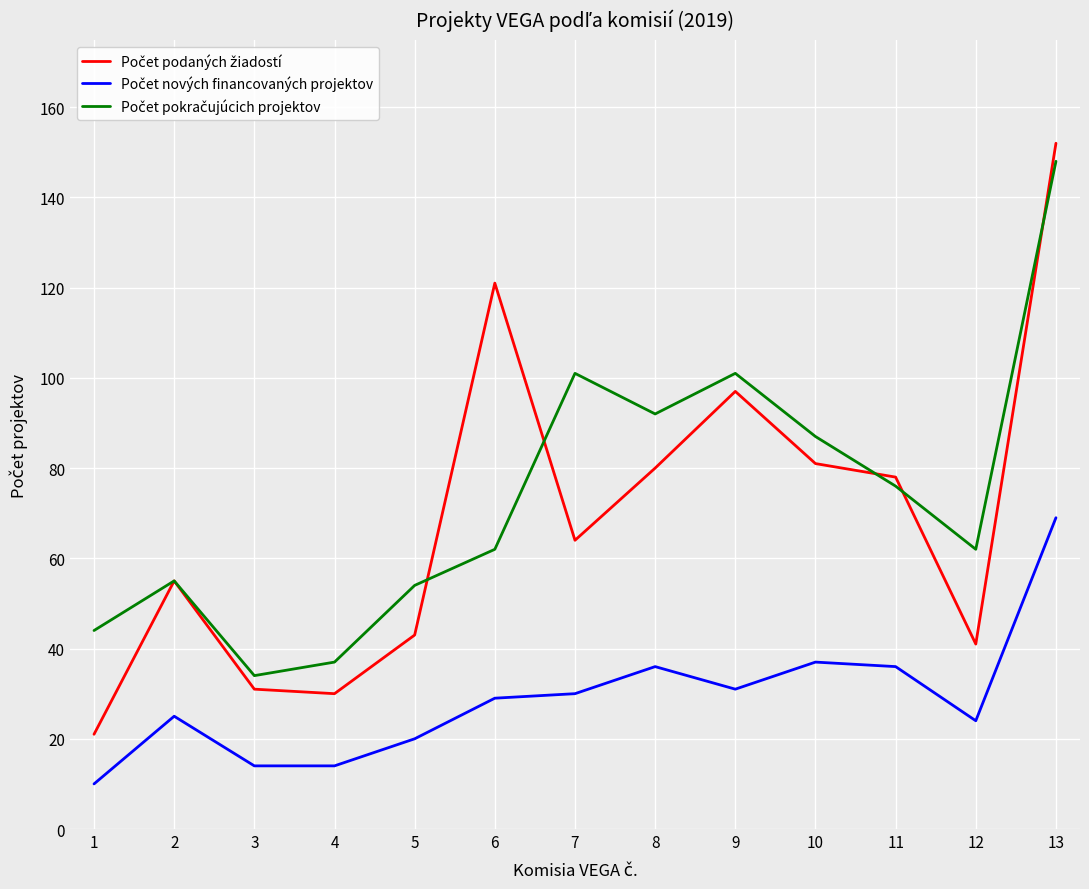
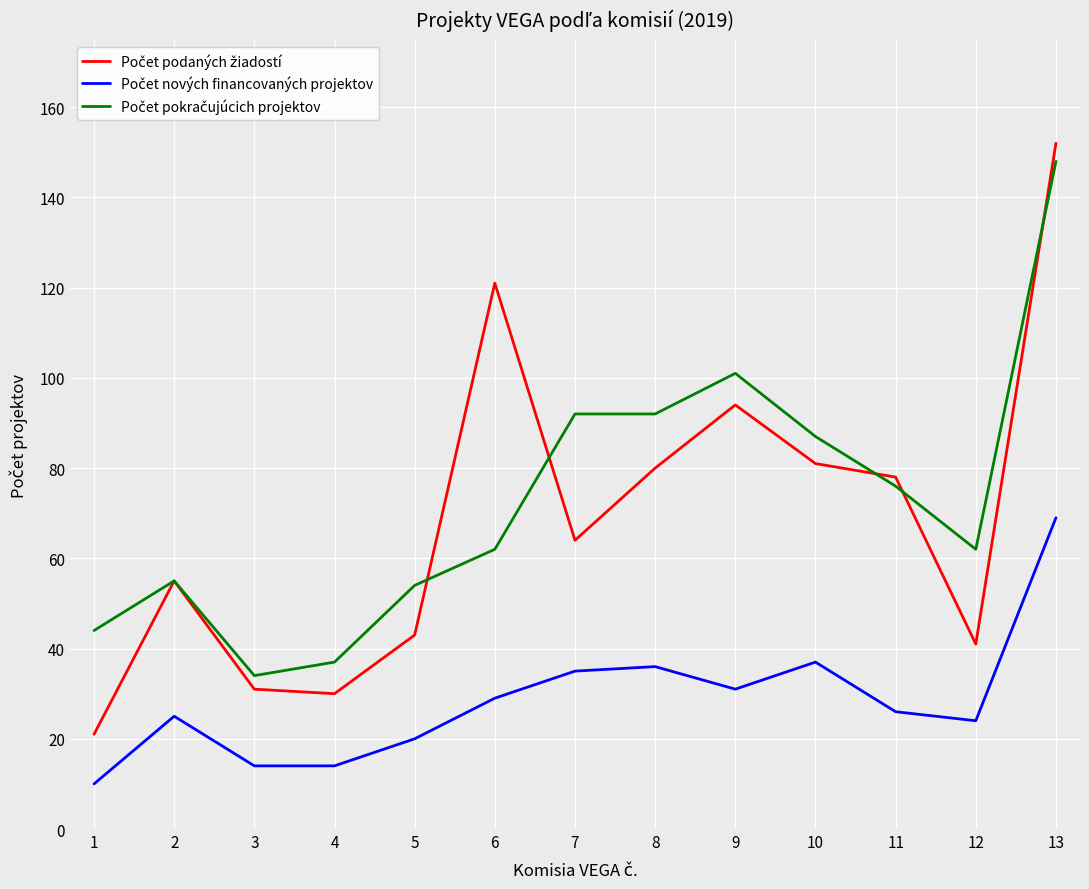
  {
    "Počet podaných žiadostí": {
      "1": 21,
      "3": 31,
      "4": 30,
      "5": 43,
      "6": 121,
      "7": 64,
      "8": 80,
-     "9": 97,
+     "9": 94,
      "10": 81,
      "11": 78,
      "12": 41,
      "13": 152
    },
    "Počet nových financovaných projektov": {
      "1": 10,
      "2": 25,
      "3": 14,
      "4": 14,
      "5": 20,
      "6": 29,
-     "7": 30,
+     "7": 35,
      "8": 36,
      "9": 31,
      "10": 37,
-     "11": 36,
+     "11": 26,
      "12": 24,
      "13": 69
    },
    "Počet pokračujúcich projektov": {
      "1": 44,
      "3": 34,
      "4": 37,
      "5": 54,
      "6": 62,
-     "7": 101,
+     "7": 92,
      "8": 92,
      "9": 101,
      "10": 87,
      "11": 76,
      "12": 62,
      "13": 148
    }
  }
